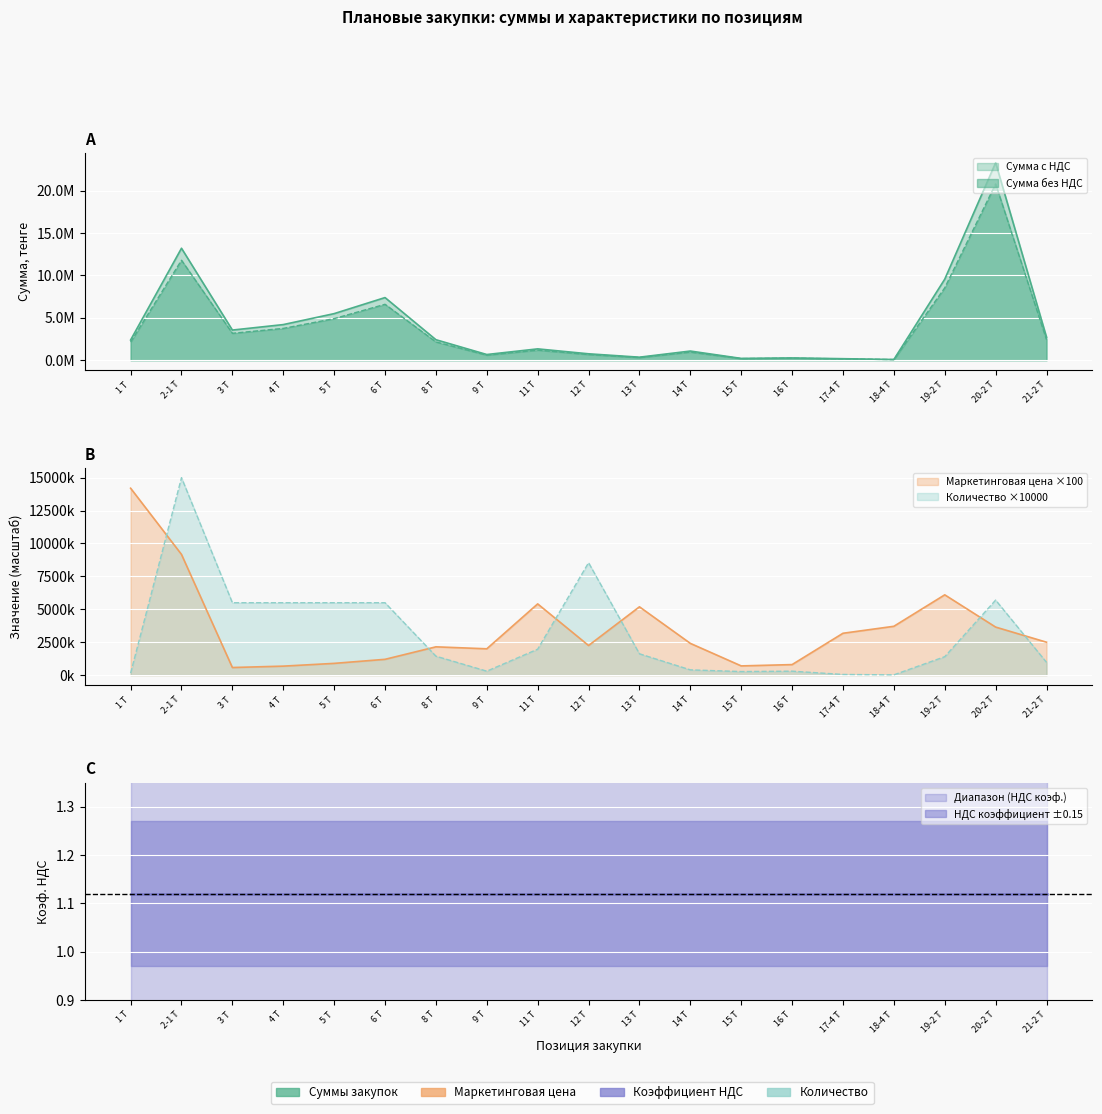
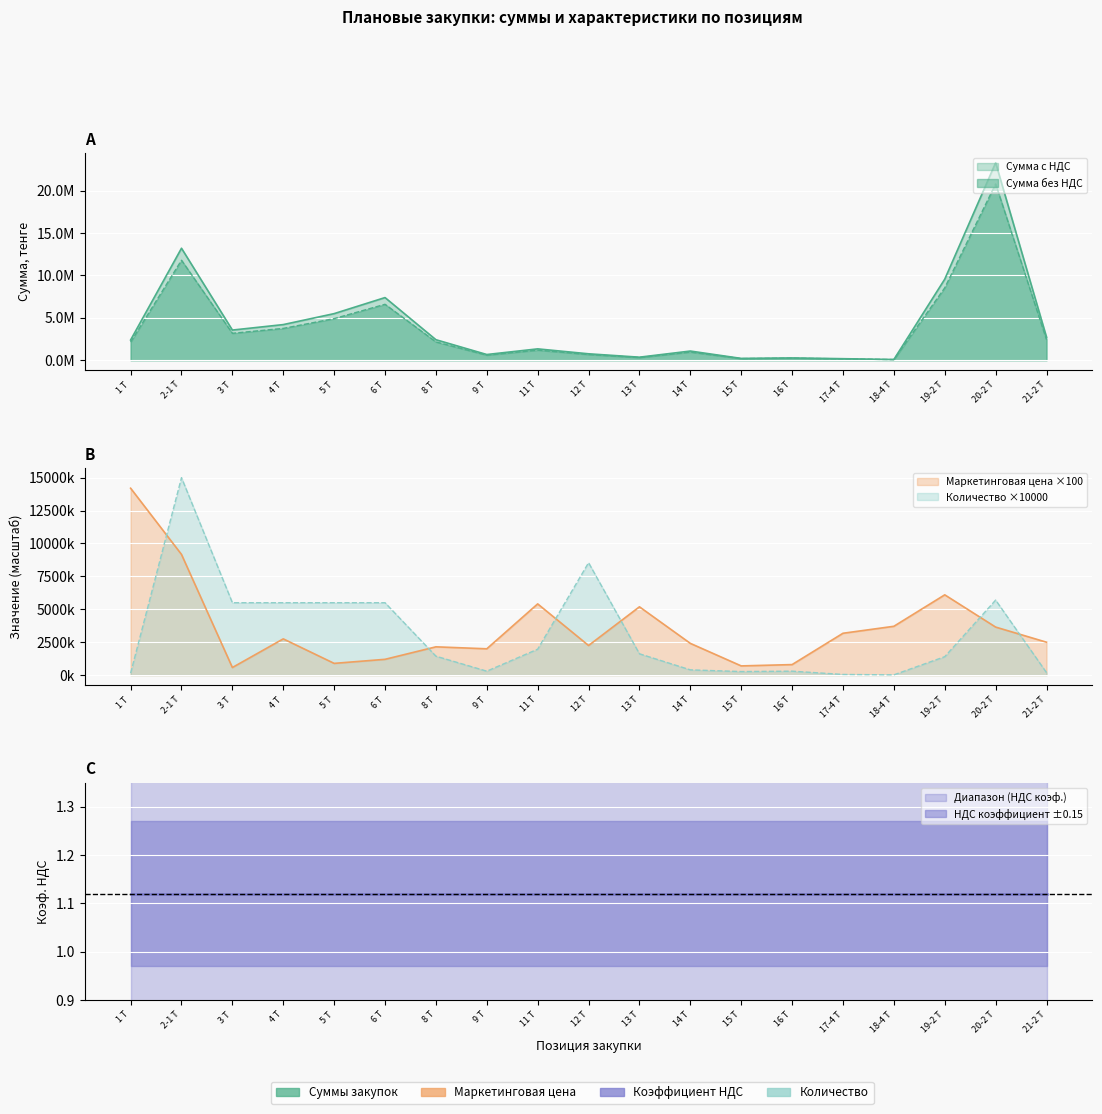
  {
    "B": {
      "Маркетинговая цена ×100": {
        "1 Т": 14200000,
        "2-1 Т": 9200000,
        "3 Т": 600000,
-       "4 Т": 700000,
+       "4 Т": 2800000,
        "5 Т": 900000,
        "6 Т": 1200000,
        "8 Т": 2100000,
        "9 Т": 2000000,
        "11 Т": 5400000,
        "12 Т": 2300000,
        "13 Т": 5200000,
        "14 Т": 2400000,
        "15 Т": 700000,
        "16 Т": 800000,
        "17-4 Т": 3200000,
        "18-4 Т": 3700000,
        "19-2 Т": 6100000,
        "20-2 Т": 3700000,
        "21-2 Т": 2500000
      },
      "Количество ×10000": {
        "1 Т": 200000,
        "2-1 Т": 15000000,
        "3 Т": 5500000,
        "4 Т": 5500000,
        "5 Т": 5500000,
        "6 Т": 5500000,
        "8 Т": 1400000,
        "9 Т": 300000,
        "11 Т": 2000000,
        "12 Т": 8500000,
        "13 Т": 1600000,
        "14 Т": 400000,
        "15 Т": 300000,
        "16 Т": 300000,
        "17-4 Т": 100000,
        "18-4 Т": 0,
        "19-2 Т": 1400000,
        "20-2 Т": 5700000,
-       "21-2 Т": 1000000
+       "21-2 Т": 200000
      }
    }
  }
